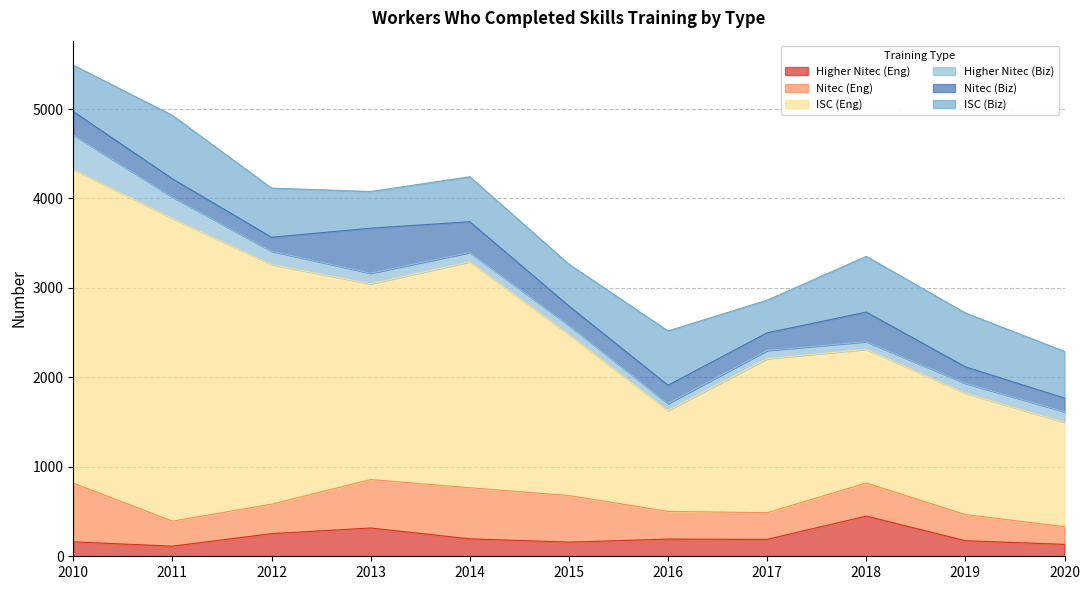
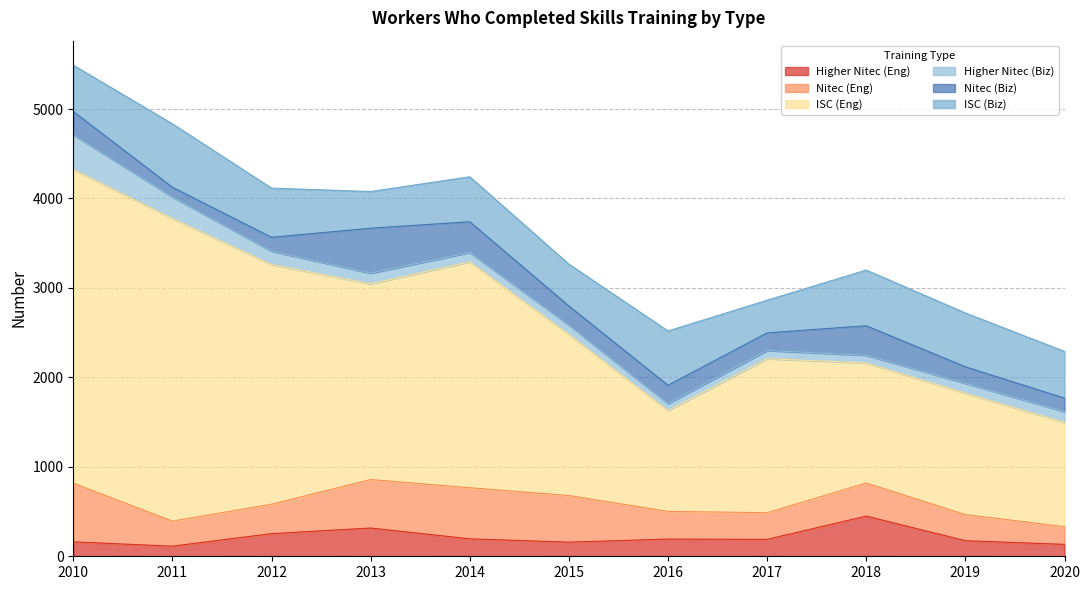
  {
    "Higher Nitec (Eng)": {
      "2010": 200,
      "2011": 100,
      "2012": 300,
      "2013": 300,
      "2014": 200,
      "2015": 200,
      "2016": 200,
      "2017": 200,
      "2018": 400,
      "2019": 200,
      "2020": 100
    },
    "Nitec (Eng)": {
      "2010": 700,
      "2011": 300,
      "2012": 300,
      "2013": 500,
      "2014": 600,
      "2015": 500,
      "2016": 300,
      "2017": 300,
      "2018": 400,
      "2019": 300,
      "2020": 200
    },
    "ISC (Eng)": {
      "2010": 3500,
      "2011": 3400,
      "2012": 2700,
      "2013": 2200,
      "2014": 2500,
      "2015": 1800,
      "2016": 1100,
      "2017": 1700,
-     "2018": 1500,
+     "2018": 1300,
      "2019": 1400,
      "2020": 1200
    },
    "Nitec (Biz)": {
      "2010": 300,
-     "2011": 200,
+     "2011": 100,
      "2012": 200,
      "2013": 500,
      "2014": 300,
      "2015": 200,
      "2016": 200,
      "2017": 200,
      "2018": 300,
      "2019": 200,
      "2020": 200
    }
  }
